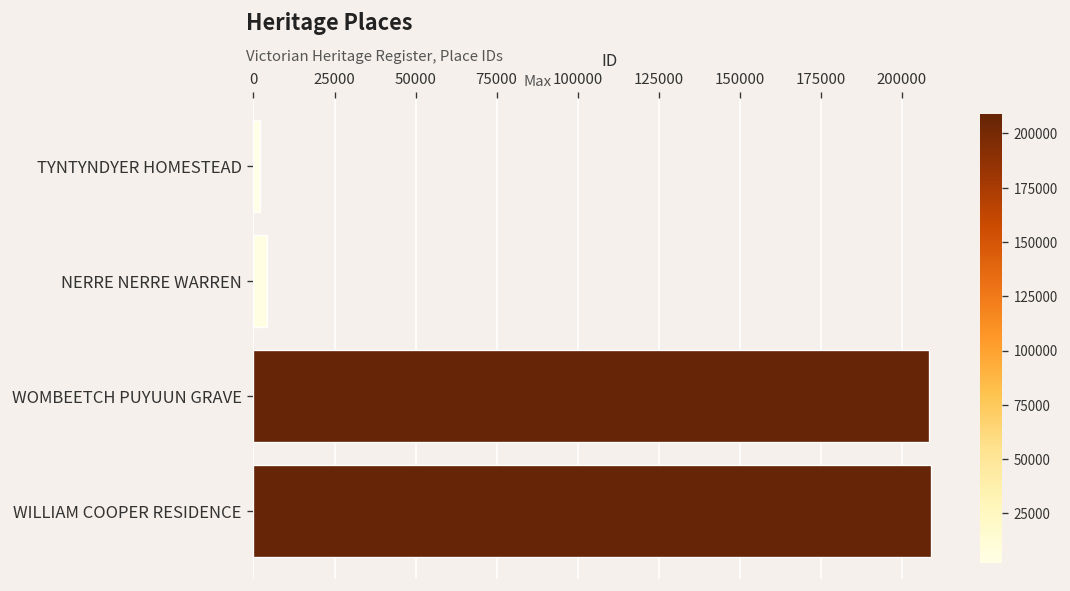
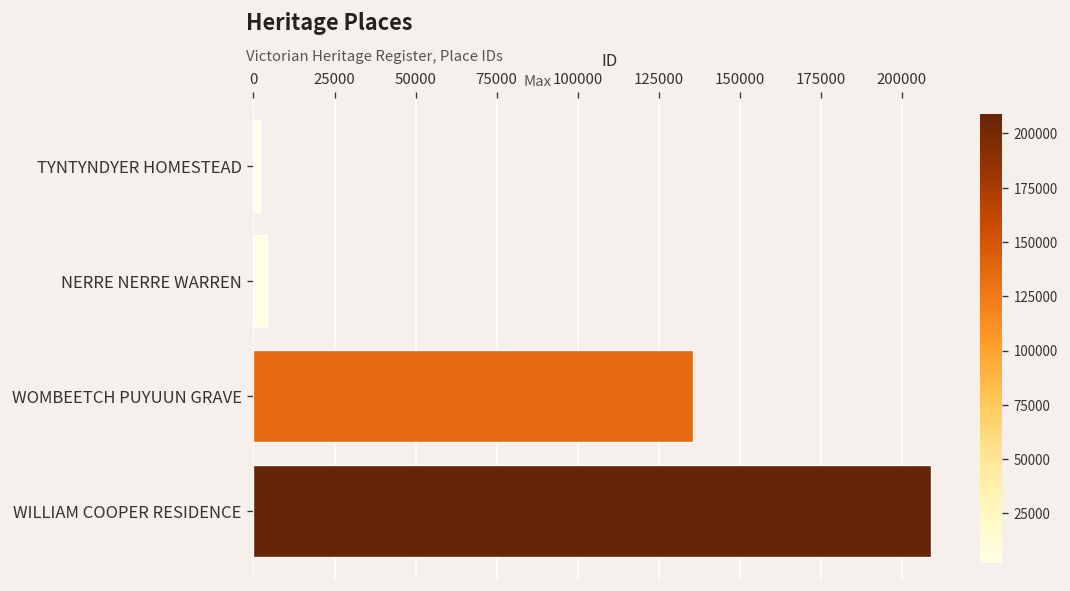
  {
    "TYNTYNDYER HOMESTEAD": 2000,
    "NERRE NERRE WARREN": 4000,
-   "WOMBEETCH PUYUUN GRAVE": 209000,
+   "WOMBEETCH PUYUUN GRAVE": 136000,
    "WILLIAM COOPER RESIDENCE": 209000
  }
